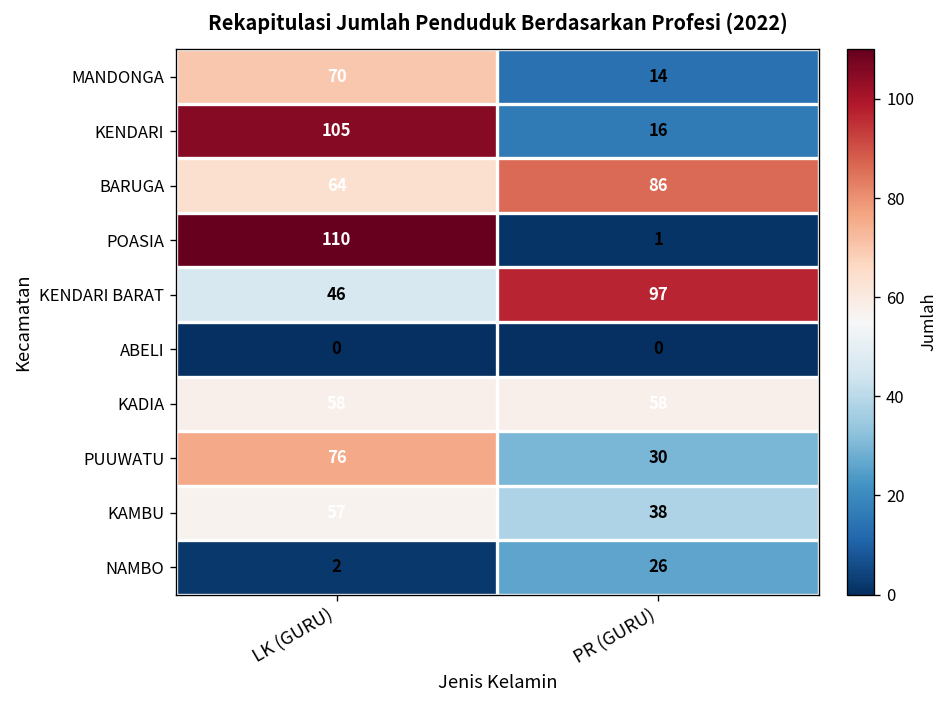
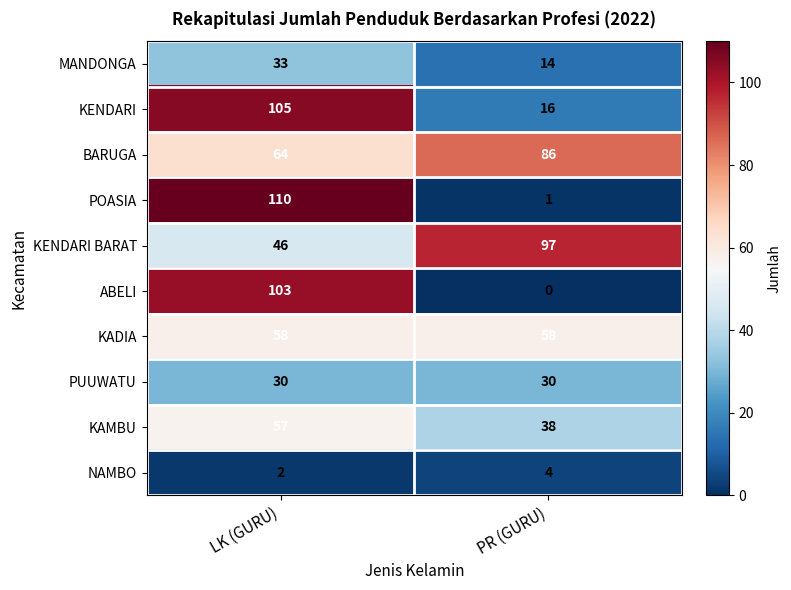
  {
    "MANDONGA": {
-     "LK (GURU)": 70,
+     "LK (GURU)": 33,
      "PR (GURU)": 14
    },
    "KENDARI": {
      "LK (GURU)": 105,
      "PR (GURU)": 16
    },
    "BARUGA": {
      "PR (GURU)": 86
    },
    "POASIA": {
      "LK (GURU)": 110,
      "PR (GURU)": 1
    },
    "KENDARI BARAT": {
      "LK (GURU)": 46,
      "PR (GURU)": 97
    },
    "ABELI": {
-     "LK (GURU)": 0,
+     "LK (GURU)": 103,
      "PR (GURU)": 0
    },
    "PUUWATU": {
-     "LK (GURU)": 76,
+     "LK (GURU)": 30,
      "PR (GURU)": 30
    },
    "KAMBU": {
      "PR (GURU)": 38
    },
    "NAMBO": {
      "LK (GURU)": 2,
-     "PR (GURU)": 26
+     "PR (GURU)": 4
    }
  }
